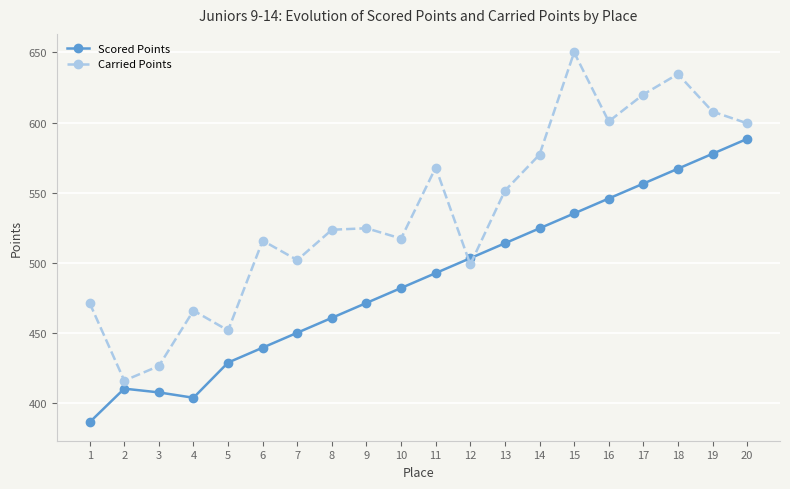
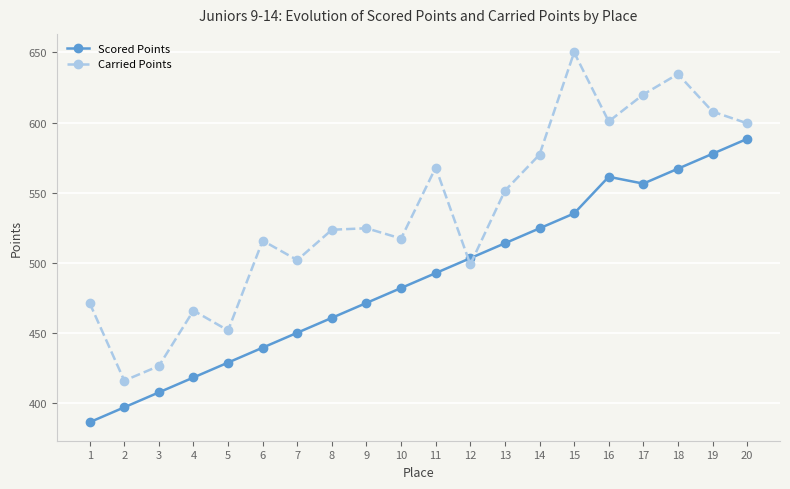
  {
    "Scored Points": {
      "1": 386,
-     "2": 410,
+     "2": 397,
      "3": 408,
-     "4": 404,
+     "4": 418,
      "5": 429,
      "6": 440,
      "7": 450,
      "8": 461,
      "9": 471,
      "10": 482,
      "11": 493,
      "12": 503,
      "13": 514,
      "14": 525,
      "15": 535,
-     "16": 546,
+     "16": 561,
      "17": 556,
      "18": 567,
      "19": 578,
      "20": 588
    },
    "Carried Points": {
      "1": 471,
      "2": 416,
      "3": 426,
      "4": 466,
      "5": 452,
      "6": 516,
      "7": 502,
      "8": 524,
      "9": 525,
      "10": 517,
      "11": 568,
      "12": 499,
      "13": 551,
      "14": 577,
      "15": 650,
      "16": 601,
      "17": 620,
      "18": 635,
      "19": 608,
      "20": 599
    }
  }
